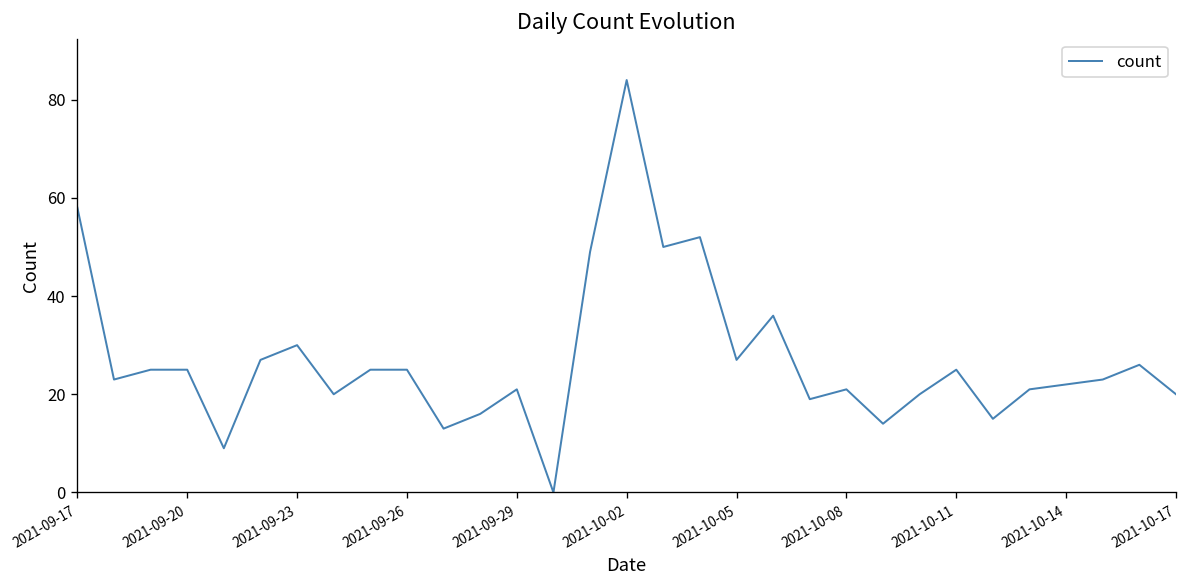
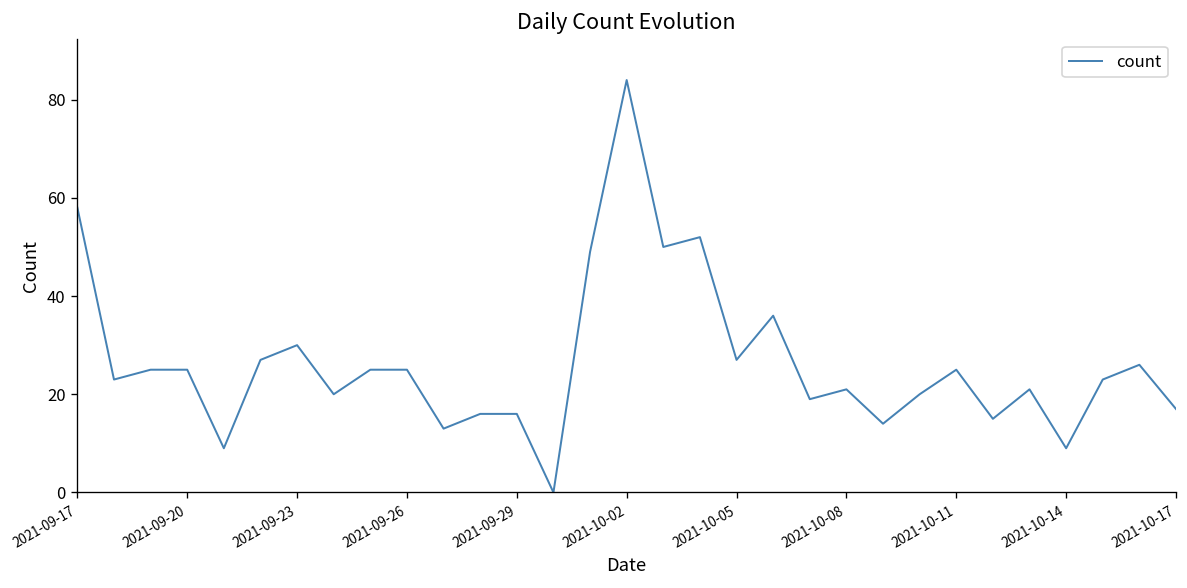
  {
    "2021-09-17": 58,
    "2021-09-20": 25,
    "2021-09-23": 30,
    "2021-09-26": 25,
-   "2021-09-29": 21,
+   "2021-09-29": 16,
    "2021-10-02": 84,
    "2021-10-05": 27,
    "2021-10-08": 21,
    "2021-10-11": 25,
-   "2021-10-14": 22,
-   "2021-10-17": 20
+   "2021-10-14": 9,
+   "2021-10-17": 17
  }
